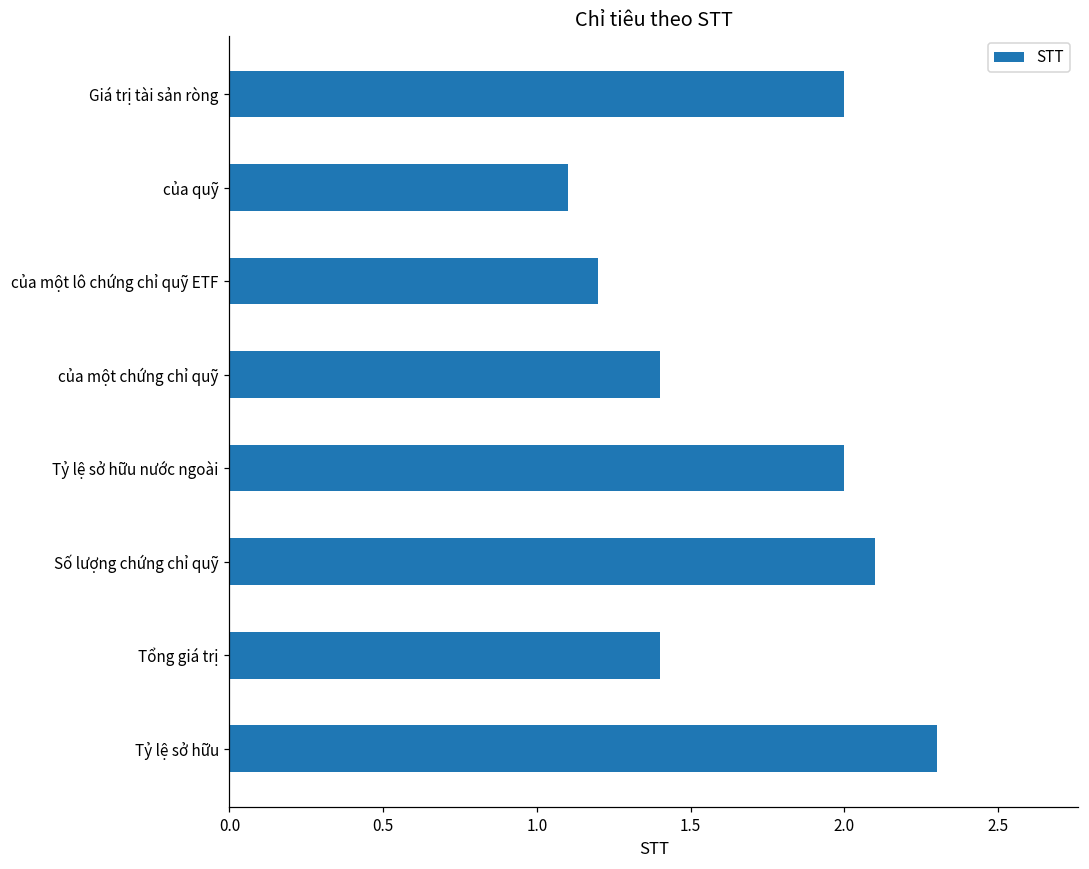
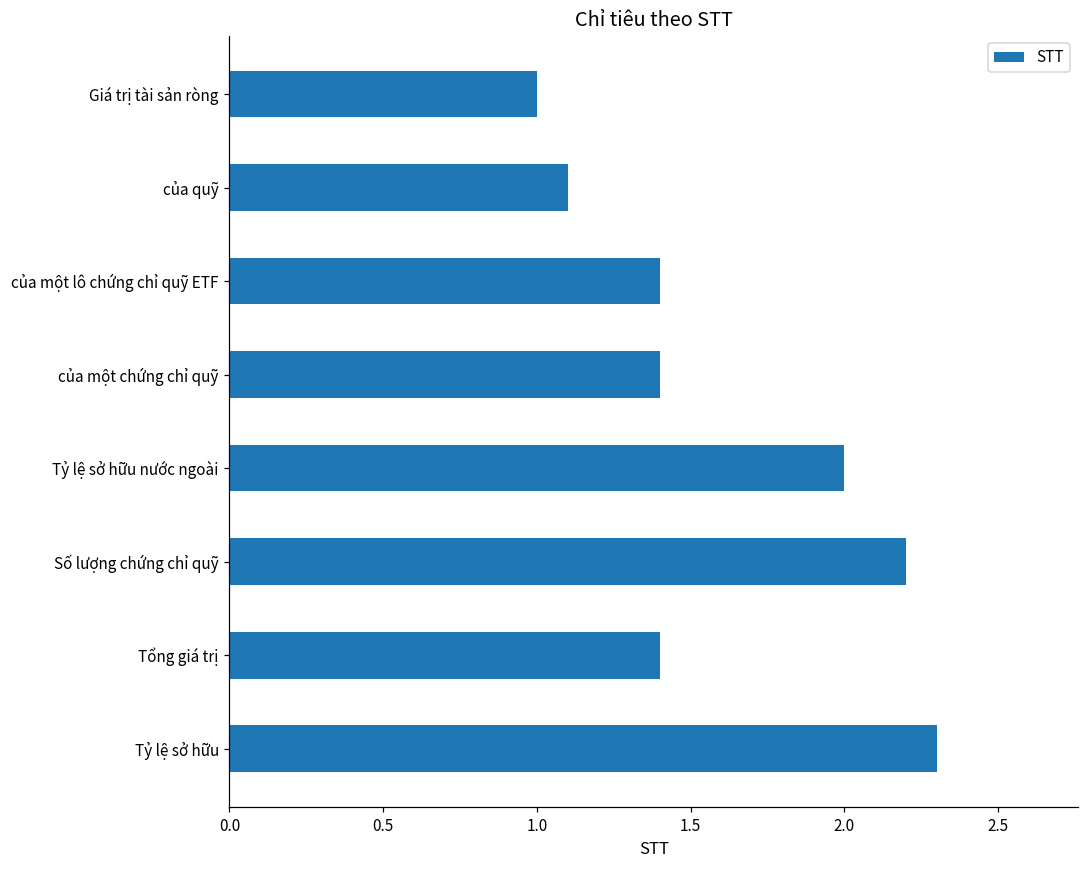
  {
-   "Giá trị tài sản ròng": 2,
+   "Giá trị tài sản ròng": 1,
    "của quỹ": 1.1,
-   "của một lô chứng chỉ quỹ ETF": 1.2,
+   "của một lô chứng chỉ quỹ ETF": 1.4,
    "của một chứng chỉ quỹ": 1.4,
    "Tỷ lệ sở hữu nước ngoài": 2.0,
-   "Số lượng chứng chỉ quỹ": 2.1,
+   "Số lượng chứng chỉ quỹ": 2.2,
    "Tổng giá trị": 1.4,
    "Tỷ lệ sở hữu": 2.3
  }
